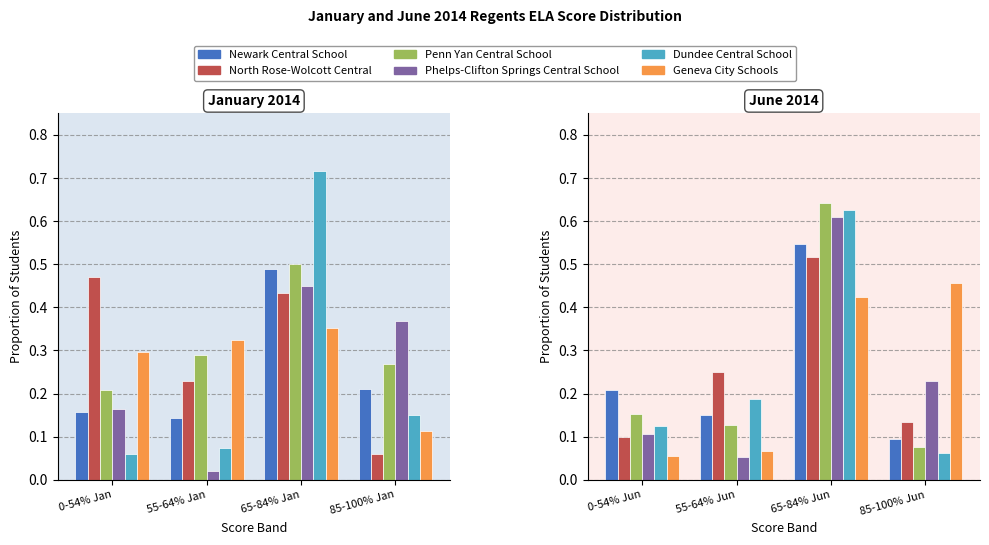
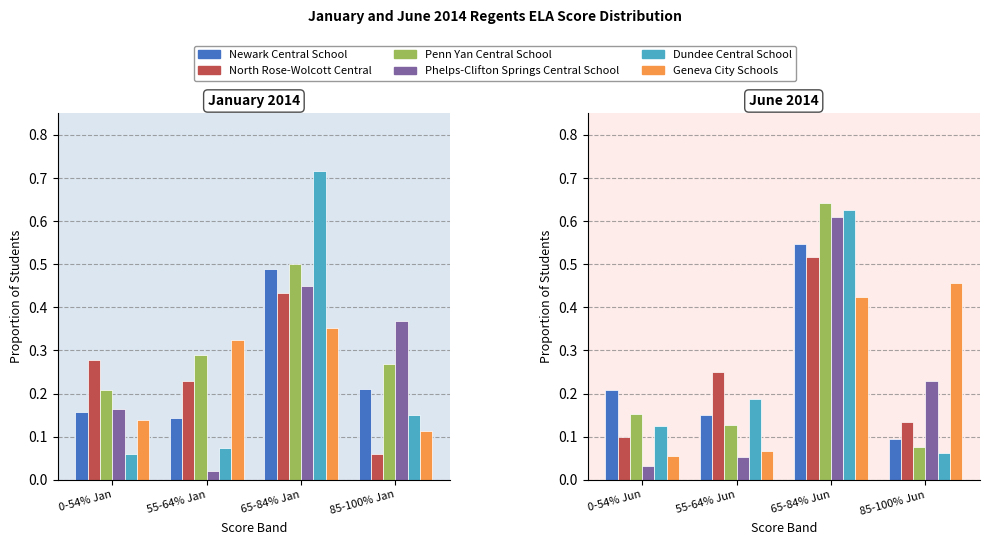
  {
    "January 2014": {
      "North Rose-Wolcott Central": {
-       "0-54% Jan": 0.47,
+       "0-54% Jan": 0.28,
        "55-64% Jan": 0.23,
        "65-84% Jan": 0.43,
        "85-100% Jan": 0.06
      },
      "Penn Yan Central School": {
        "0-54% Jan": 0.21,
        "55-64% Jan": 0.29,
        "65-84% Jan": 0.50,
        "85-100% Jan": 0.27
      },
      "Phelps-Clifton Springs Central School": {
        "0-54% Jan": 0.16,
        "55-64% Jan": 0.02,
        "65-84% Jan": 0.45,
        "85-100% Jan": 0.37
      },
      "Geneva City Schools": {
-       "0-54% Jan": 0.30,
+       "0-54% Jan": 0.14,
        "55-64% Jan": 0.32,
        "65-84% Jan": 0.35,
        "85-100% Jan": 0.11
      }
    },
    "June 2014": {
      "North Rose-Wolcott Central": {
        "0-54% Jun": 0.10,
        "55-64% Jun": 0.25,
        "65-84% Jun": 0.52,
        "85-100% Jun": 0.13
      },
      "Penn Yan Central School": {
        "0-54% Jun": 0.15,
        "55-64% Jun": 0.13,
        "65-84% Jun": 0.64,
        "85-100% Jun": 0.08
      },
      "Phelps-Clifton Springs Central School": {
-       "0-54% Jun": 0.11,
+       "0-54% Jun": 0.03,
        "55-64% Jun": 0.05,
        "65-84% Jun": 0.61,
        "85-100% Jun": 0.23
      },
      "Geneva City Schools": {
        "0-54% Jun": 0.05,
        "55-64% Jun": 0.07,
        "65-84% Jun": 0.42,
        "85-100% Jun": 0.46
      }
    }
  }
